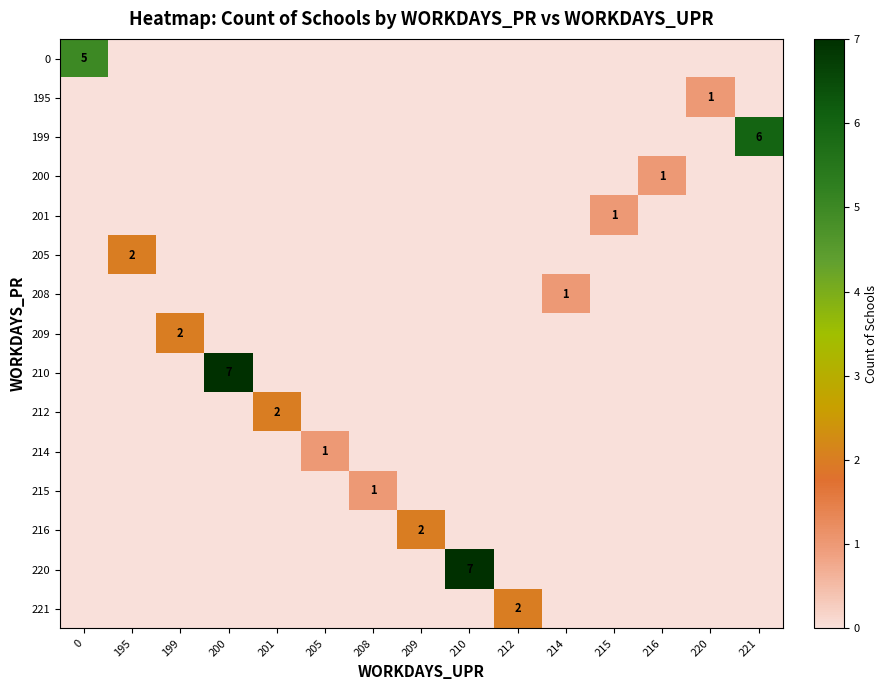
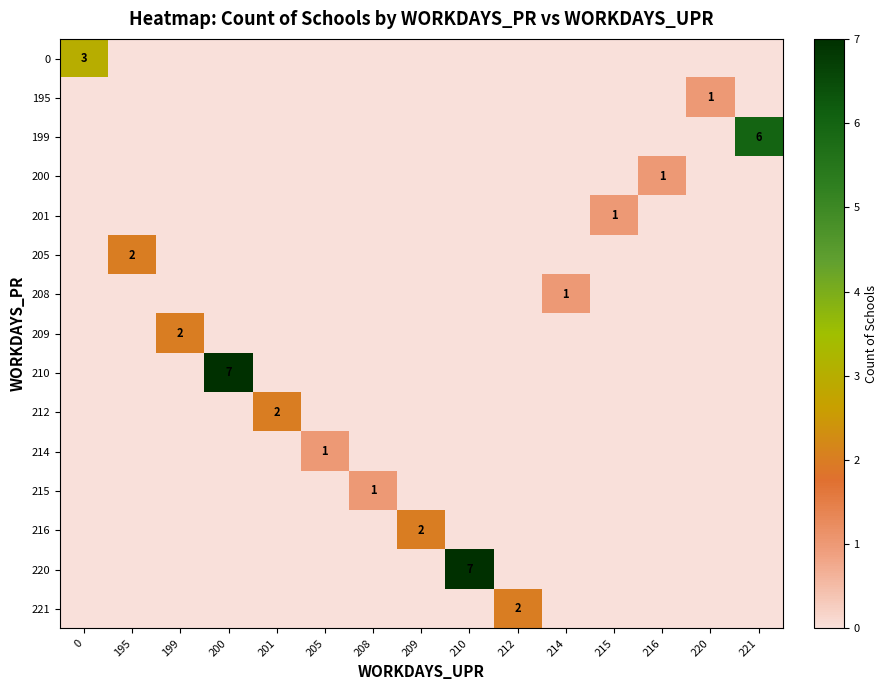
  {
    "0": {
-     "0": 5
+     "0": 3
    },
    "195": {
      "220": 1
    },
    "199": {
      "221": 6
    },
    "200": {
      "216": 1
    },
    "201": {
      "215": 1
    },
    "205": {
      "195": 2
    },
    "208": {
      "214": 1
    },
    "209": {
      "199": 2
    },
    "210": {
      "200": 7
    },
    "212": {
      "201": 2
    },
    "214": {
      "205": 1
    },
    "215": {
      "208": 1
    },
    "216": {
      "209": 2
    },
    "220": {
      "210": 7
    },
    "221": {
      "212": 2
    }
  }
